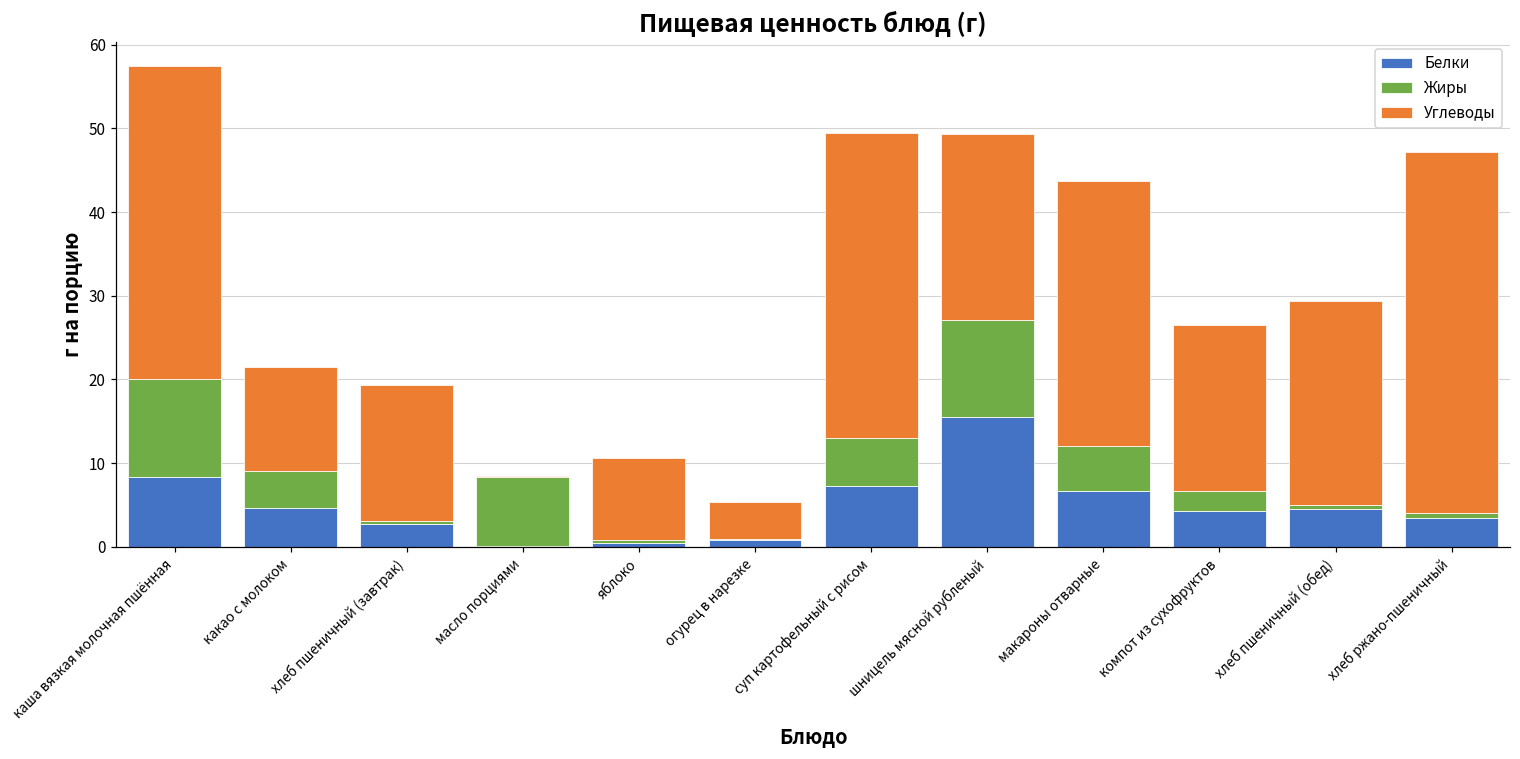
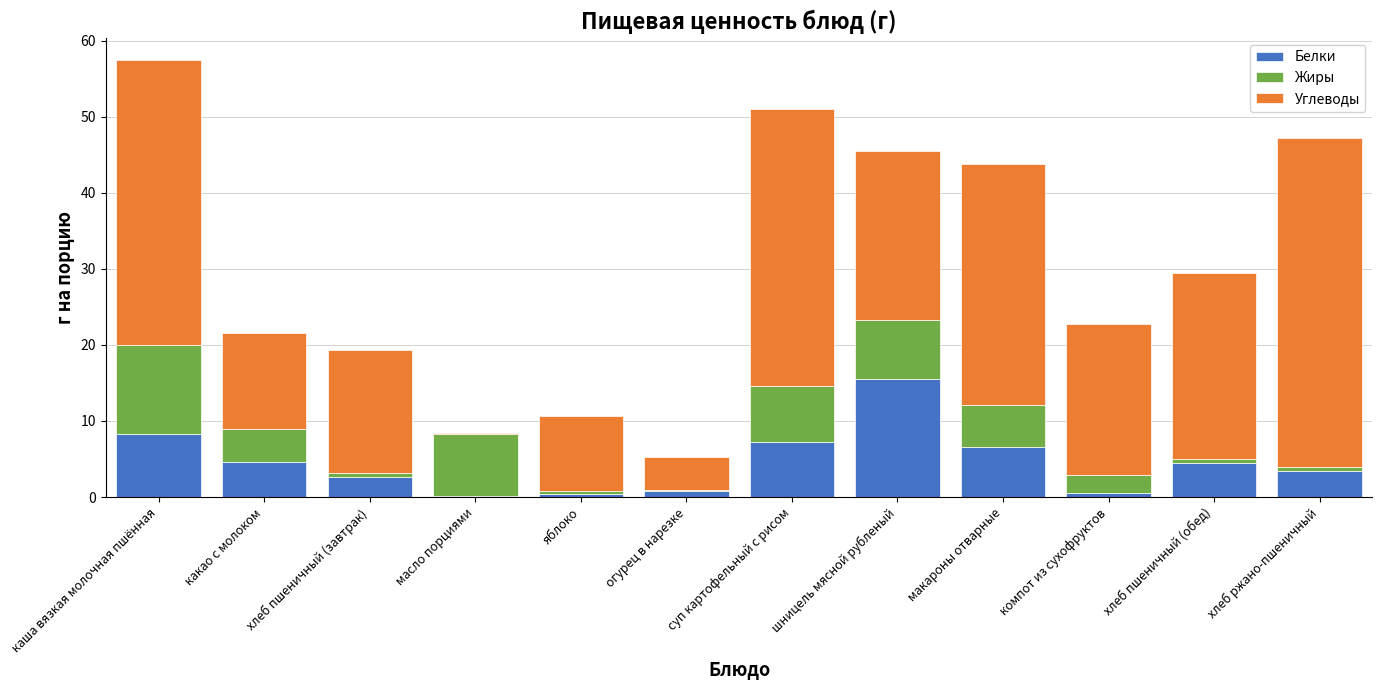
  {
    "Белки": {
      "каша вязкая молочная пшённая": 8,
      "какао с молоком": 5,
      "хлеб пшеничный (завтрак)": 3,
      "яблоко": 0,
      "огурец в нарезке": 1,
      "суп картофельный с рисом": 7,
      "шницель мясной рубленый": 16,
      "макароны отварные": 7,
-     "компот из сухофруктов": 4,
+     "компот из сухофруктов": 1,
      "хлеб пшеничный (обед)": 5,
      "хлеб ржано-пшеничный": 3
    },
    "Жиры": {
      "каша вязкая молочная пшённая": 12,
      "какао с молоком": 4,
      "хлеб пшеничный (завтрак)": 0,
      "масло порциями": 8,
      "яблоко": 0,
-     "суп картофельный с рисом": 6,
-     "шницель мясной рубленый": 12,
+     "суп картофельный с рисом": 7,
+     "шницель мясной рубленый": 8,
      "макароны отварные": 5,
      "компот из сухофруктов": 2,
      "хлеб пшеничный (обед)": 1,
      "хлеб ржано-пшеничный": 1
    },
    "Углеводы": {
      "каша вязкая молочная пшённая": 38,
      "какао с молоком": 13,
      "хлеб пшеничный (завтрак)": 16,
      "яблоко": 10,
      "огурец в нарезке": 4,
      "суп картофельный с рисом": 36,
      "шницель мясной рубленый": 22,
      "макароны отварные": 32,
      "компот из сухофруктов": 20,
      "хлеб пшеничный (обед)": 24,
      "хлеб ржано-пшеничный": 43
    }
  }
